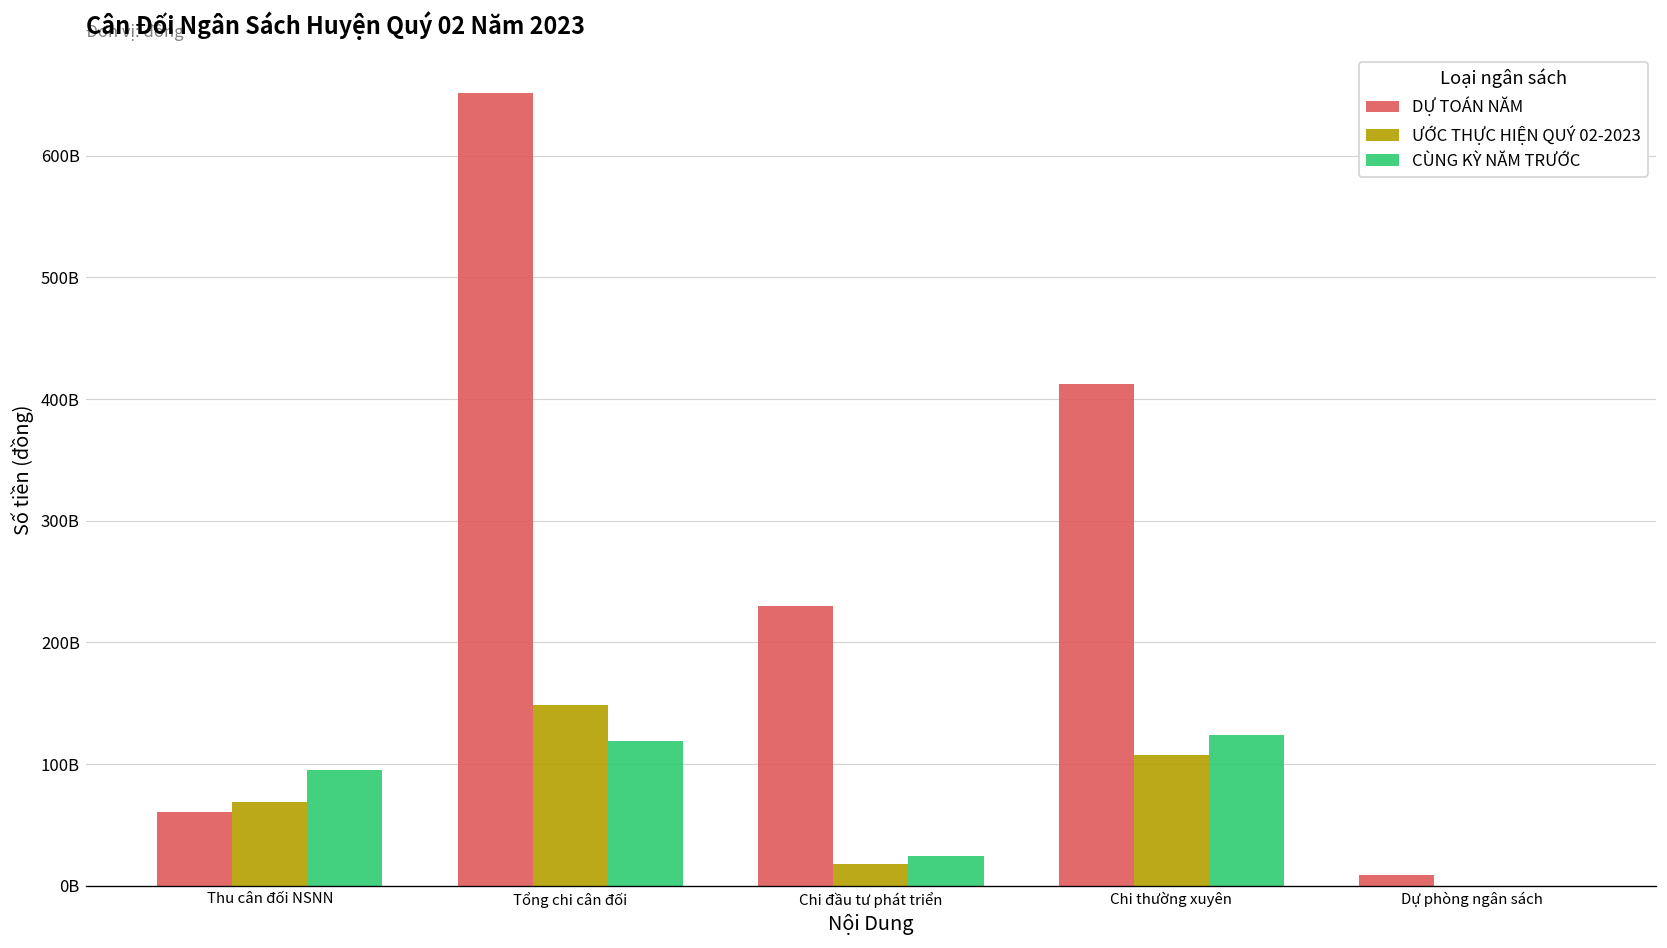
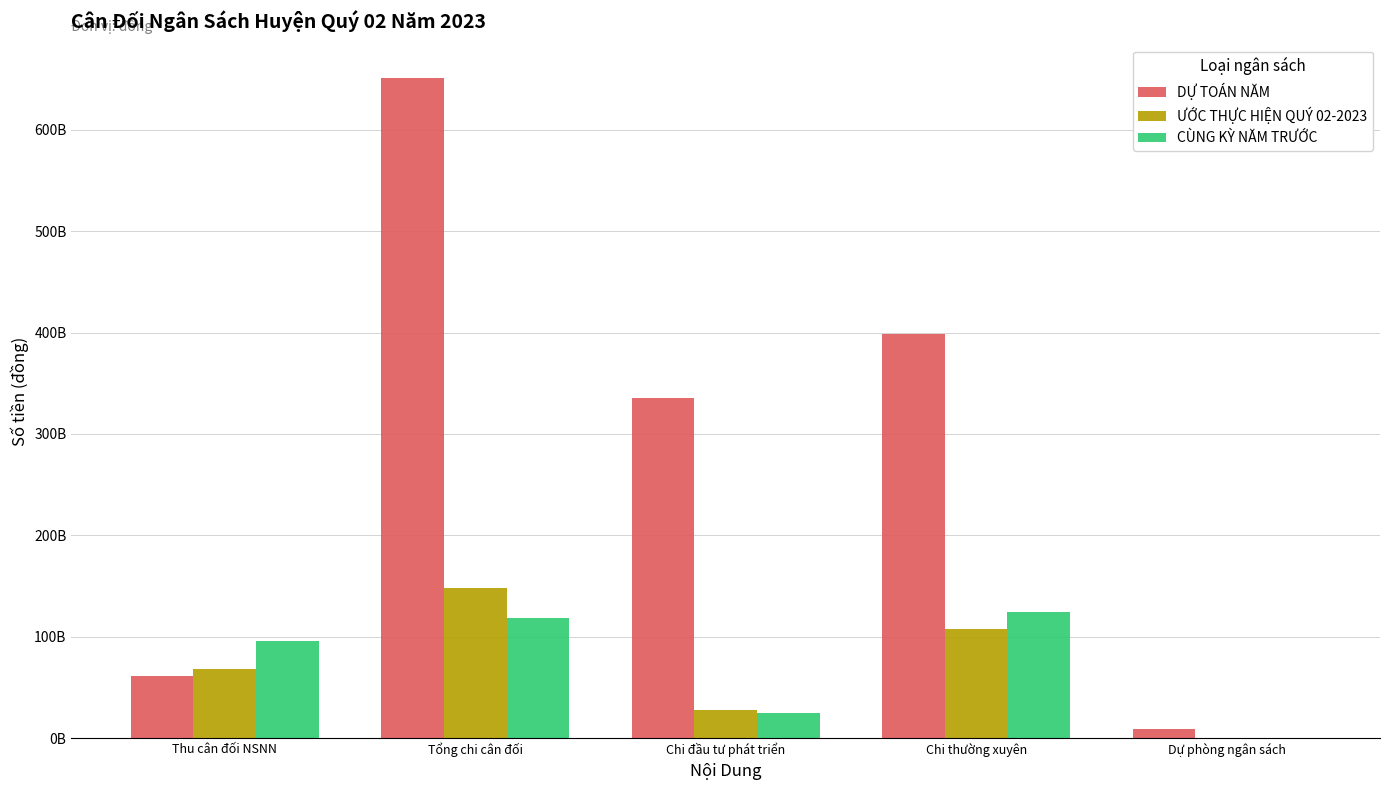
  {
    "DỰ TOÁN NĂM": {
      "Thu cân đối NSNN": 61000000000,
      "Tổng chi cân đối": 651000000000,
-     "Chi đầu tư phát triển": 230000000000,
-     "Chi thường xuyên": 412000000000,
+     "Chi đầu tư phát triển": 335000000000,
+     "Chi thường xuyên": 399000000000,
      "Dự phòng ngân sách": 9000000000
    },
    "ƯỚC THỰC HIỆN QUÝ 02-2023": {
      "Thu cân đối NSNN": 69000000000,
      "Tổng chi cân đối": 148000000000,
-     "Chi đầu tư phát triển": 18000000000,
+     "Chi đầu tư phát triển": 27000000000,
      "Chi thường xuyên": 108000000000,
      "Dự phòng ngân sách": 0
    },
    "CÙNG KỲ NĂM TRƯỚC": {
      "Thu cân đối NSNN": 95000000000,
      "Tổng chi cân đối": 119000000000,
      "Chi đầu tư phát triển": 25000000000,
      "Chi thường xuyên": 124000000000,
      "Dự phòng ngân sách": 0
    }
  }
